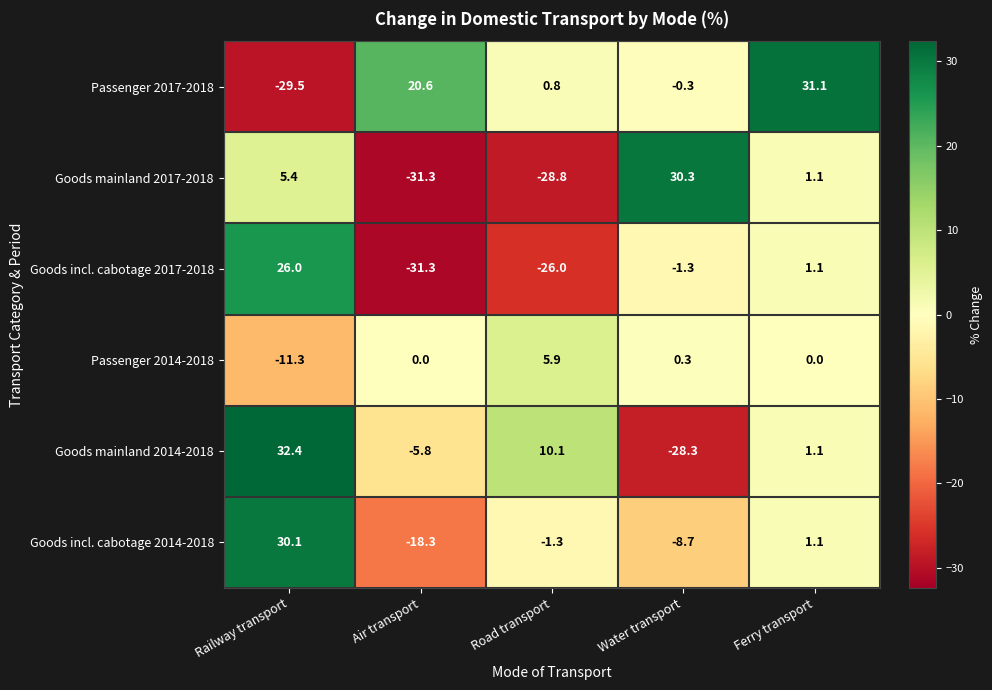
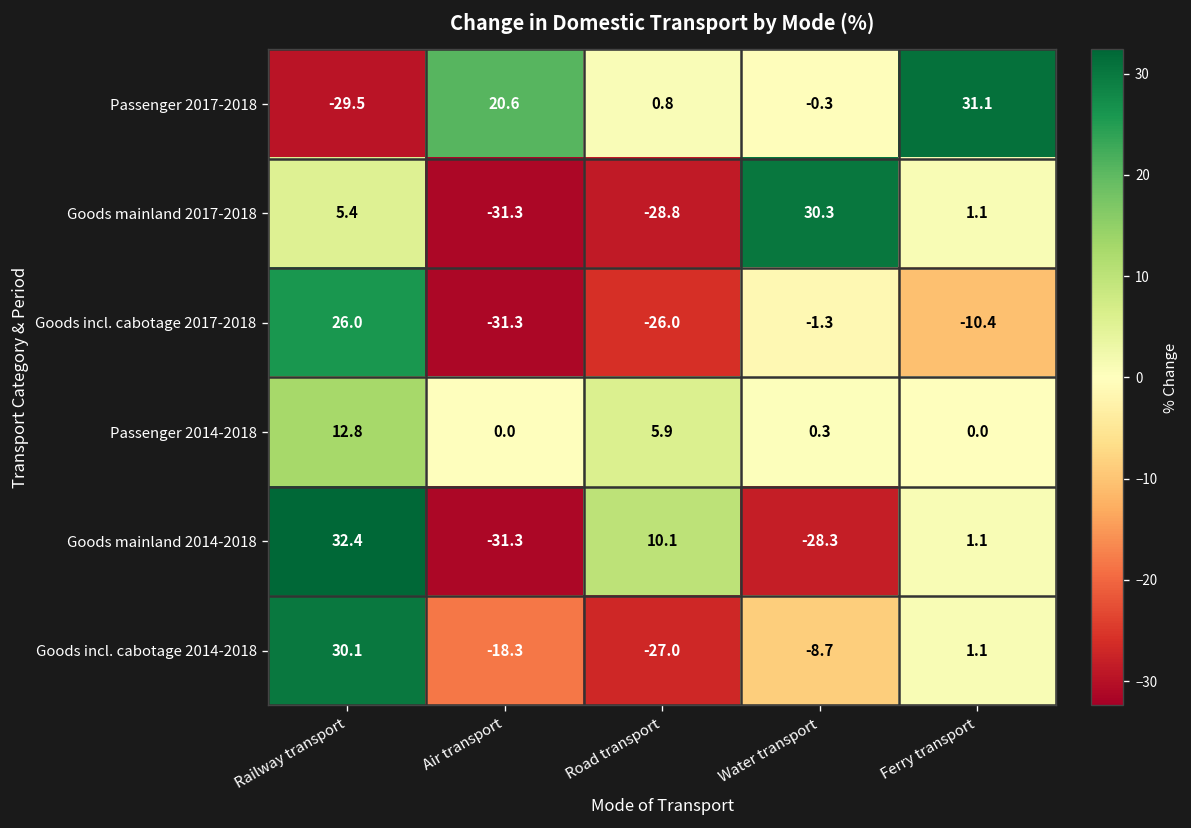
  {
    "Passenger 2017-2018": {
      "Railway transport": -29.5,
      "Air transport": 20.6,
      "Road transport": 0.8,
      "Water transport": -0.3,
      "Ferry transport": 31.1
    },
    "Goods mainland 2017-2018": {
      "Railway transport": 5.4,
      "Air transport": -31.3,
      "Road transport": -28.8,
      "Water transport": 30.3,
      "Ferry transport": 1.1
    },
    "Goods incl. cabotage 2017-2018": {
      "Railway transport": 26.0,
      "Air transport": -31.3,
      "Road transport": -26.0,
      "Water transport": -1.3,
-     "Ferry transport": 1.1
+     "Ferry transport": -10.4
    },
    "Passenger 2014-2018": {
-     "Railway transport": -11.3,
+     "Railway transport": 12.8,
      "Air transport": 0.0,
      "Road transport": 5.9,
      "Water transport": 0.3,
      "Ferry transport": 0.0
    },
    "Goods mainland 2014-2018": {
      "Railway transport": 32.4,
-     "Air transport": -5.8,
+     "Air transport": -31.3,
      "Road transport": 10.1,
      "Water transport": -28.3,
      "Ferry transport": 1.1
    },
    "Goods incl. cabotage 2014-2018": {
      "Railway transport": 30.1,
      "Air transport": -18.3,
-     "Road transport": -1.3,
+     "Road transport": -27.0,
      "Water transport": -8.7,
      "Ferry transport": 1.1
    }
  }
